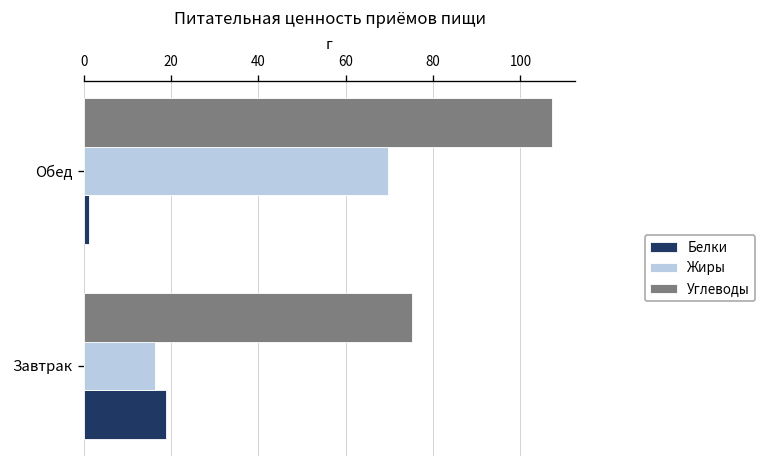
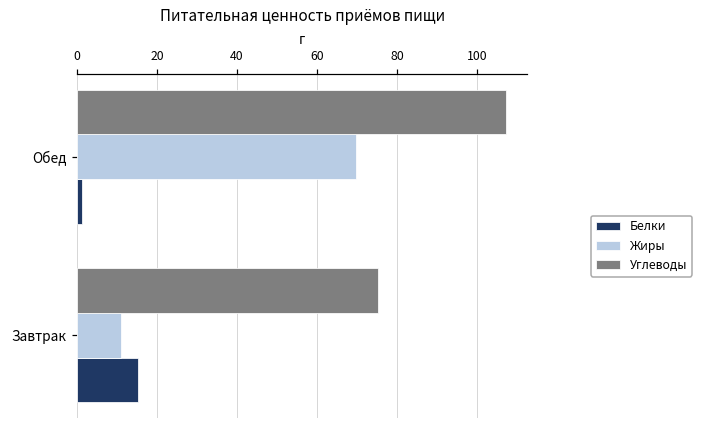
  {
    "Белки": {
      "Обед": 1,
-     "Завтрак": 19
+     "Завтрак": 15
    },
    "Жиры": {
      "Обед": 70,
-     "Завтрак": 16
+     "Завтрак": 11
    },
    "Углеводы": {
      "Обед": 107,
      "Завтрак": 75
    }
  }
